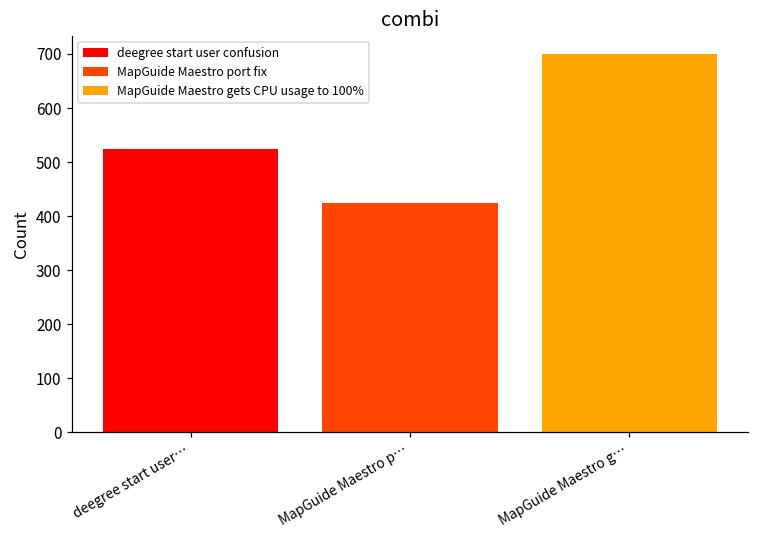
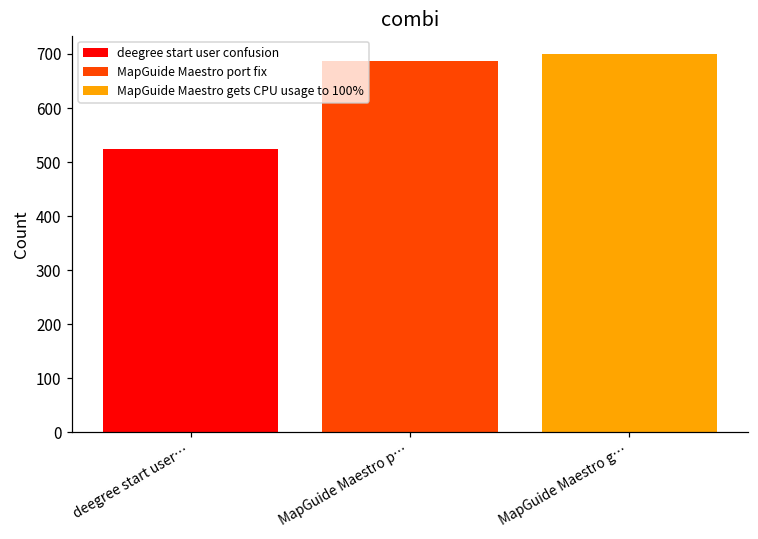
  {
    "deegree start user…": 530,
-   "MapGuide Maestro p…": 420,
+   "MapGuide Maestro p…": 690,
    "MapGuide Maestro g…": 700
  }
